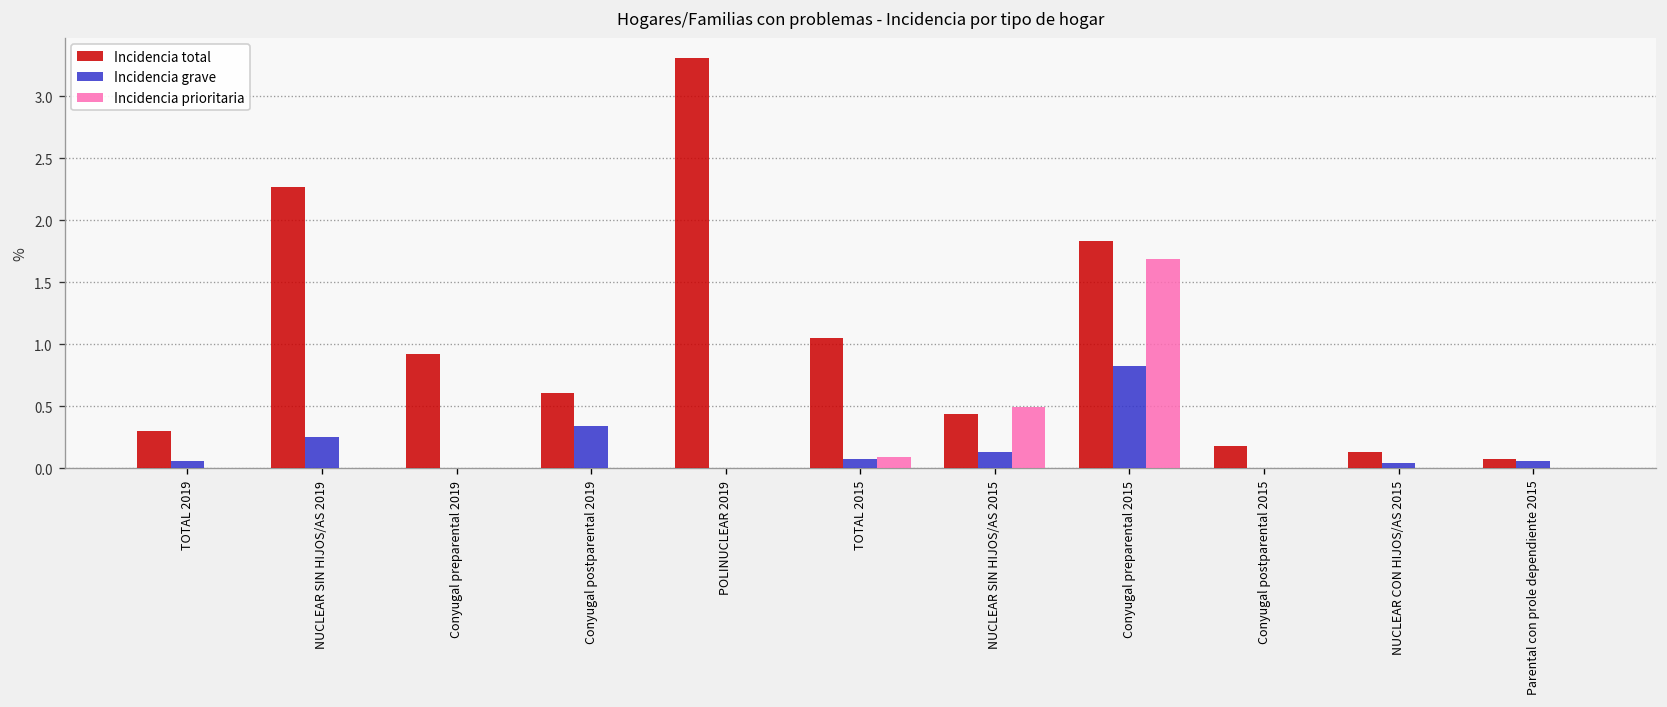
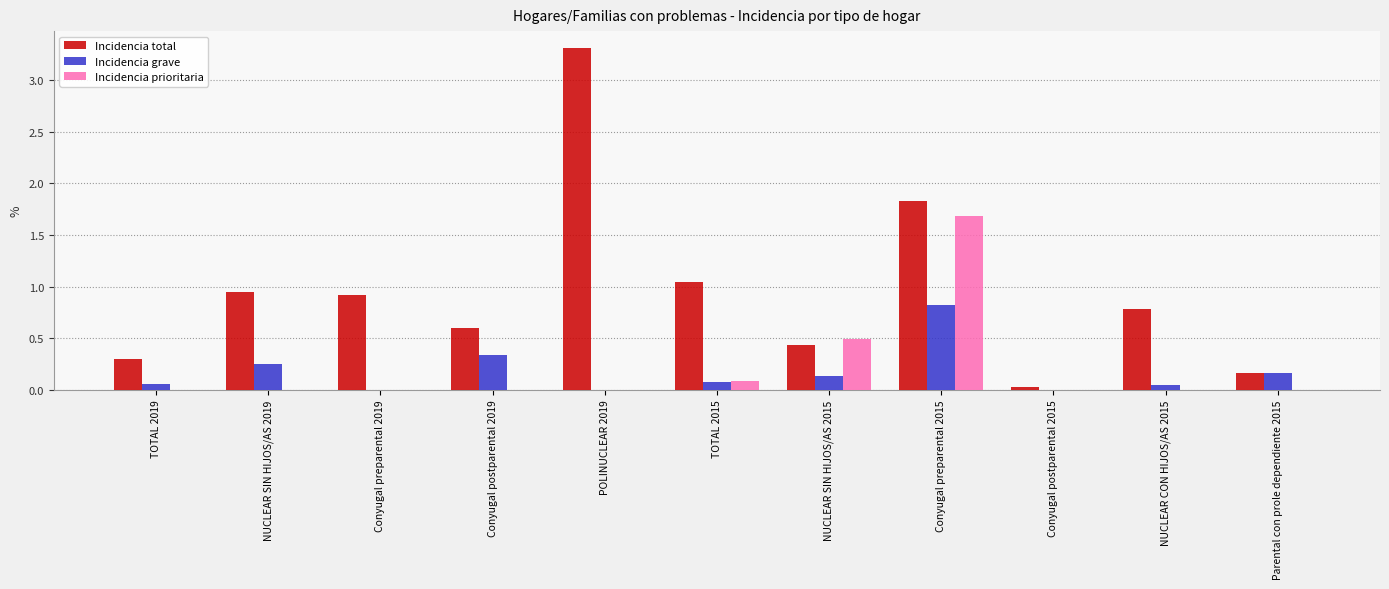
  {
    "Incidencia total": {
      "TOTAL 2019": 0.30,
-     "NUCLEAR SIN HIJOS/AS 2019": 2.26,
+     "NUCLEAR SIN HIJOS/AS 2019": 0.94,
      "Conyugal preparental 2019": 0.92,
      "Conyugal postparental 2019": 0.60,
      "POLINUCLEAR 2019": 3.31,
      "TOTAL 2015": 1.05,
      "NUCLEAR SIN HIJOS/AS 2015": 0.44,
      "Conyugal preparental 2015": 1.83,
-     "Conyugal postparental 2015": 0.18,
-     "NUCLEAR CON HIJOS/AS 2015": 0.13,
-     "Parental con prole dependiente 2015": 0.08
+     "Conyugal postparental 2015": 0.03,
+     "NUCLEAR CON HIJOS/AS 2015": 0.78,
+     "Parental con prole dependiente 2015": 0.16
    },
    "Incidencia grave": {
      "TOTAL 2019": 0.06,
      "NUCLEAR SIN HIJOS/AS 2019": 0.25,
      "Conyugal preparental 2019": 0.00,
      "Conyugal postparental 2019": 0.34,
      "POLINUCLEAR 2019": 0.00,
      "TOTAL 2015": 0.08,
      "NUCLEAR SIN HIJOS/AS 2015": 0.13,
      "Conyugal preparental 2015": 0.83,
      "Conyugal postparental 2015": 0.00,
      "NUCLEAR CON HIJOS/AS 2015": 0.04,
-     "Parental con prole dependiente 2015": 0.05
+     "Parental con prole dependiente 2015": 0.16
    },
    "Incidencia prioritaria": {
      "TOTAL 2019": 0.00,
      "NUCLEAR SIN HIJOS/AS 2019": 0.00,
      "Conyugal preparental 2019": 0.00,
      "Conyugal postparental 2019": 0.00,
      "POLINUCLEAR 2019": 0.00,
      "TOTAL 2015": 0.09,
      "NUCLEAR SIN HIJOS/AS 2015": 0.49,
      "Conyugal preparental 2015": 1.69,
      "Conyugal postparental 2015": 0.00,
      "NUCLEAR CON HIJOS/AS 2015": 0.00,
      "Parental con prole dependiente 2015": 0.00
    }
  }
